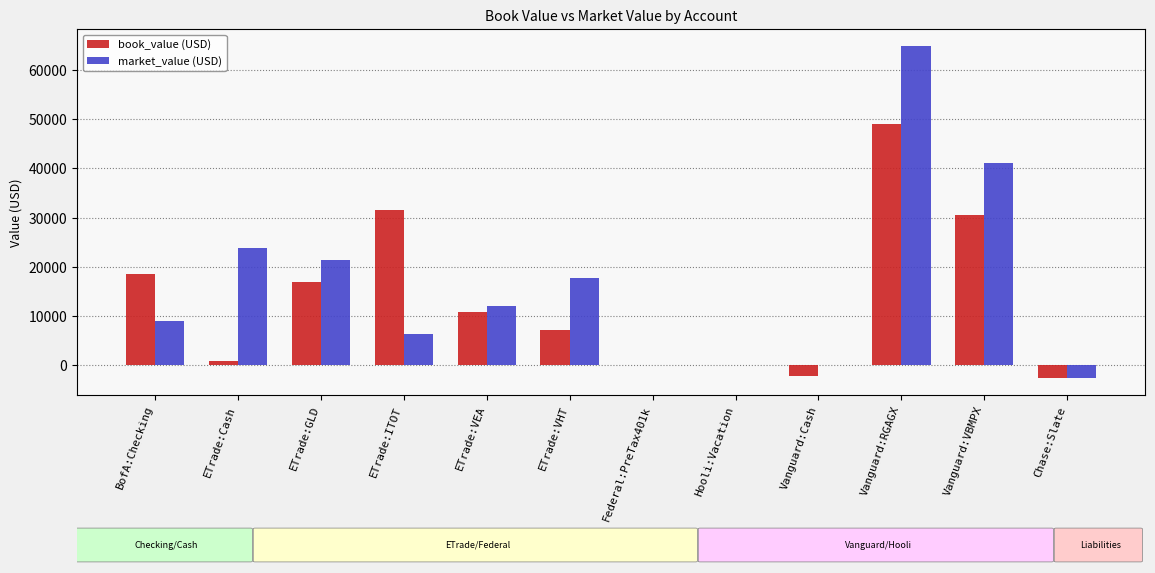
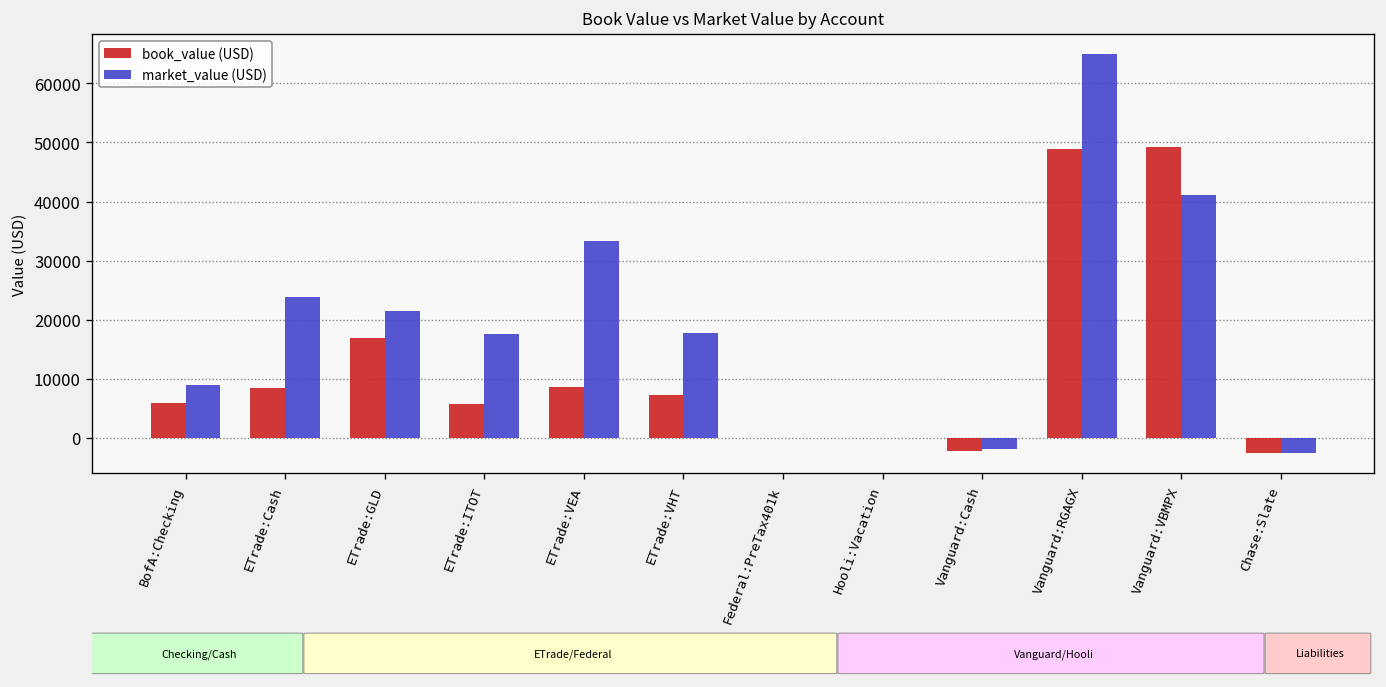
  {
    "book_value (USD)": {
-     "BofA:Checking": 19000,
-     "ETrade:Cash": 1000,
+     "BofA:Checking": 6000,
+     "ETrade:Cash": 9000,
      "ETrade:GLD": 17000,
-     "ETrade:ITOT": 31000,
-     "ETrade:VEA": 11000,
+     "ETrade:ITOT": 6000,
+     "ETrade:VEA": 9000,
      "ETrade:VHT": 7000,
      "Federal:PreTax401k": 0,
      "Hooli:Vacation": 0,
      "Vanguard:Cash": -2000,
      "Vanguard:RGAGX": 49000,
-     "Vanguard:VBMPX": 31000,
+     "Vanguard:VBMPX": 49000,
      "Chase:Slate": -3000
    },
    "market_value (USD)": {
      "BofA:Checking": 9000,
      "ETrade:Cash": 24000,
      "ETrade:GLD": 21000,
-     "ETrade:ITOT": 6000,
-     "ETrade:VEA": 12000,
+     "ETrade:ITOT": 18000,
+     "ETrade:VEA": 33000,
      "ETrade:VHT": 18000,
      "Federal:PreTax401k": 0,
      "Hooli:Vacation": 0,
-     "Vanguard:Cash": 0,
+     "Vanguard:Cash": -2000,
      "Vanguard:RGAGX": 65000,
      "Vanguard:VBMPX": 41000,
      "Chase:Slate": -3000
    }
  }
